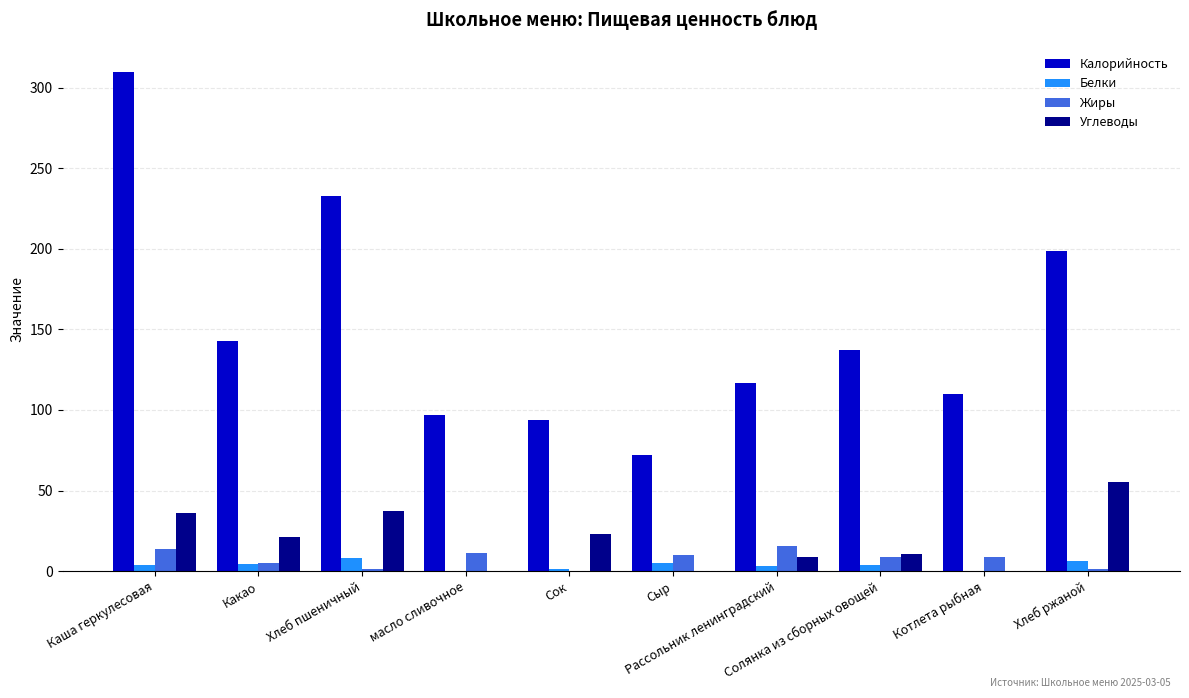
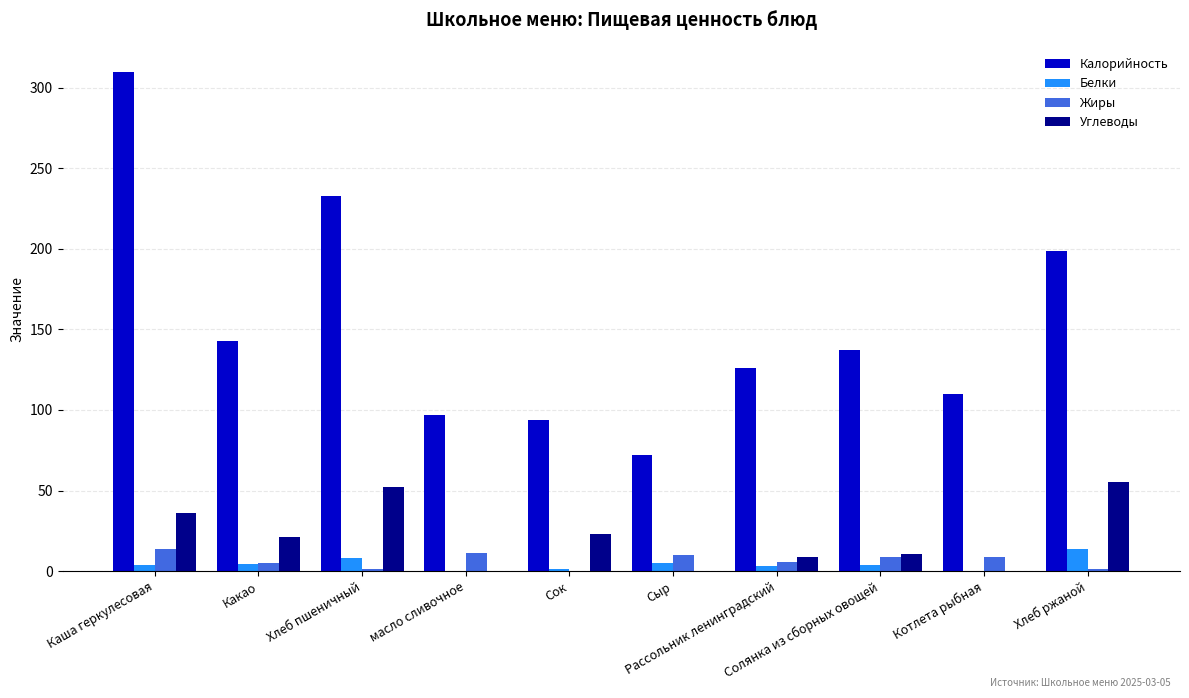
  {
    "Калорийность": {
      "Каша геркулесовая": 310,
      "Какао": 143,
      "Хлеб пшеничный": 233,
      "масло сливочное": 97,
      "Сок": 94,
      "Сыр": 72,
-     "Рассольник ленинградский": 117,
+     "Рассольник ленинградский": 126,
      "Солянка из сборных овощей": 137,
      "Котлета рыбная": 110,
      "Хлеб ржаной": 199
    },
    "Белки": {
      "Каша геркулесовая": 4,
      "Какао": 4,
      "Хлеб пшеничный": 8,
      "масло сливочное": 0,
      "Сыр": 5,
      "Рассольник ленинградский": 3,
      "Солянка из сборных овощей": 4,
      "Котлета рыбная": 0,
-     "Хлеб ржаной": 6
+     "Хлеб ржаной": 14
    },
    "Жиры": {
      "Каша геркулесовая": 14,
      "Какао": 5,
      "масло сливочное": 11,
      "Сок": 0,
      "Сыр": 10,
-     "Рассольник ленинградский": 15,
+     "Рассольник ленинградский": 6,
      "Солянка из сборных овощей": 9,
      "Котлета рыбная": 9
    },
    "Углеводы": {
      "Каша геркулесовая": 36,
      "Какао": 21,
-     "Хлеб пшеничный": 37,
+     "Хлеб пшеничный": 52,
      "масло сливочное": 0,
      "Сок": 23,
      "Сыр": 0,
      "Рассольник ленинградский": 9,
      "Солянка из сборных овощей": 11,
      "Котлета рыбная": 0,
      "Хлеб ржаной": 55
    }
  }
